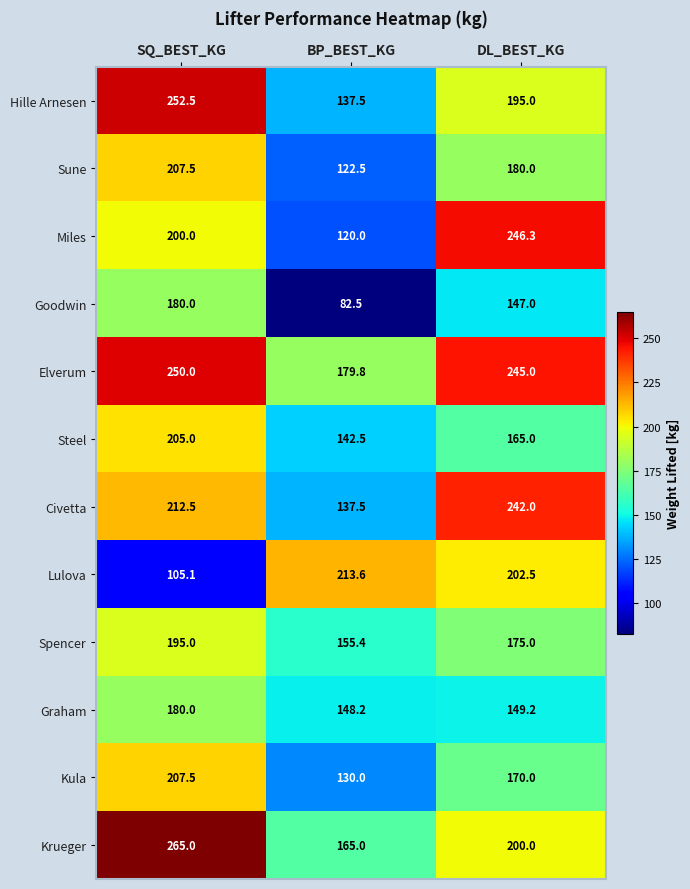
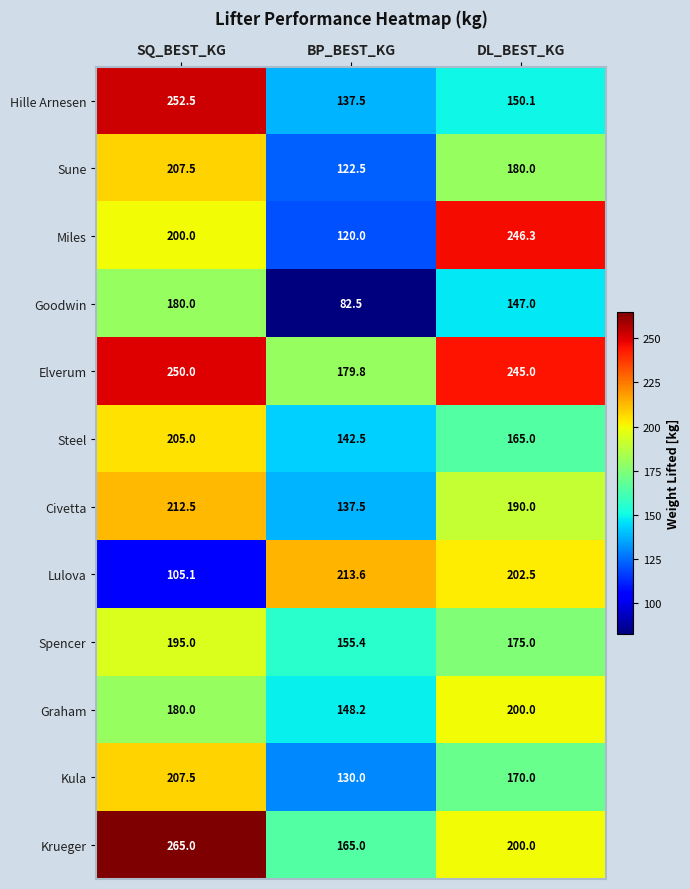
  {
    "Hille Arnesen": {
      "SQ_BEST_KG": 252.5,
      "BP_BEST_KG": 137.5,
-     "DL_BEST_KG": 195.0
+     "DL_BEST_KG": 150.1
    },
    "Sune": {
      "SQ_BEST_KG": 207.5,
      "BP_BEST_KG": 122.5,
      "DL_BEST_KG": 180.0
    },
    "Miles": {
      "SQ_BEST_KG": 200.0,
      "BP_BEST_KG": 120.0,
      "DL_BEST_KG": 246.3
    },
    "Goodwin": {
      "SQ_BEST_KG": 180.0,
      "BP_BEST_KG": 82.5,
      "DL_BEST_KG": 147.0
    },
    "Elverum": {
      "SQ_BEST_KG": 250.0,
      "BP_BEST_KG": 179.8,
      "DL_BEST_KG": 245.0
    },
    "Steel": {
      "SQ_BEST_KG": 205.0,
      "BP_BEST_KG": 142.5,
      "DL_BEST_KG": 165.0
    },
    "Civetta": {
      "SQ_BEST_KG": 212.5,
      "BP_BEST_KG": 137.5,
-     "DL_BEST_KG": 242.0
+     "DL_BEST_KG": 190.0
    },
    "Lulova": {
      "SQ_BEST_KG": 105.1,
      "BP_BEST_KG": 213.6,
      "DL_BEST_KG": 202.5
    },
    "Spencer": {
      "SQ_BEST_KG": 195.0,
      "BP_BEST_KG": 155.4,
      "DL_BEST_KG": 175.0
    },
    "Graham": {
      "SQ_BEST_KG": 180.0,
      "BP_BEST_KG": 148.2,
-     "DL_BEST_KG": 149.2
+     "DL_BEST_KG": 200.0
    },
    "Kula": {
      "SQ_BEST_KG": 207.5,
      "BP_BEST_KG": 130.0,
      "DL_BEST_KG": 170.0
    },
    "Krueger": {
      "SQ_BEST_KG": 265.0,
      "BP_BEST_KG": 165.0,
      "DL_BEST_KG": 200.0
    }
  }
